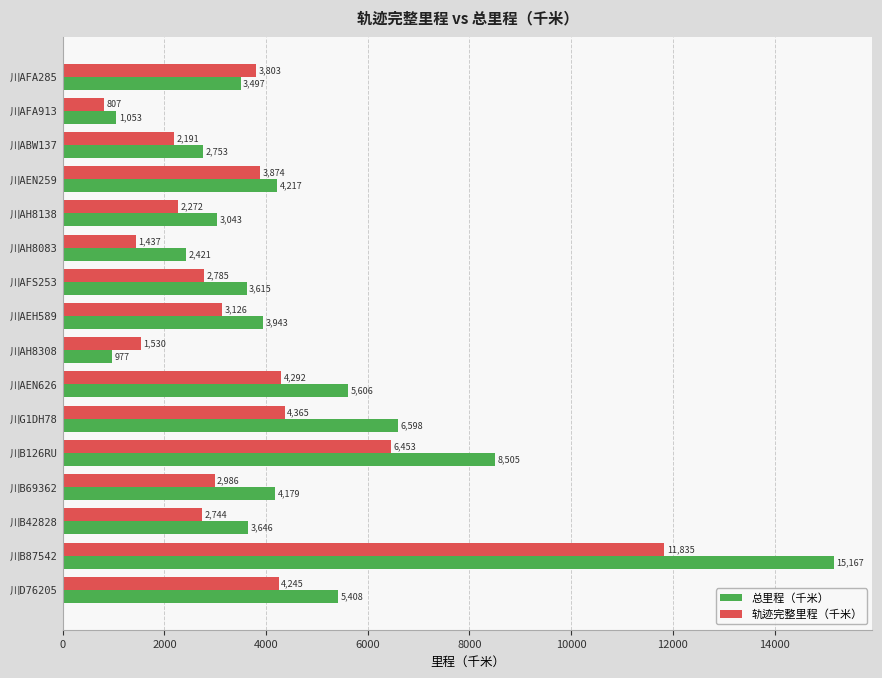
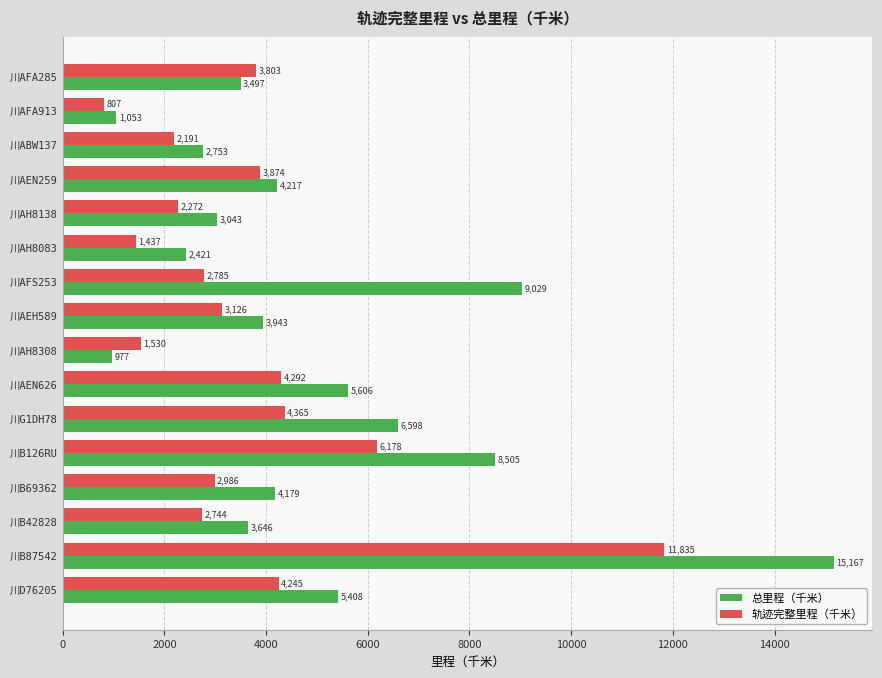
  {
    "总里程（千米）": {
      "川AFA285": "3,497",
      "川AFA913": "1,053",
      "川ABW137": "2,753",
      "川AEN259": "4,217",
      "川AH8138": "3,043",
      "川AH8083": "2,421",
-     "川AFS253": "3,615",
+     "川AFS253": "9,029",
      "川AEH589": "3,943",
      "川AH8308": "977",
      "川AEN626": "5,606",
      "川G1DH78": "6,598",
      "川B126RU": "8,505",
      "川B69362": "4,179",
      "川B42828": "3,646",
      "川B87542": "15,167",
      "川D76205": "5,408"
    },
    "轨迹完整里程（千米）": {
      "川AFA285": "3,803",
      "川AFA913": "807",
      "川ABW137": "2,191",
      "川AEN259": "3,874",
      "川AH8138": "2,272",
      "川AH8083": "1,437",
      "川AFS253": "2,785",
      "川AEH589": "3,126",
      "川AH8308": "1,530",
      "川AEN626": "4,292",
      "川G1DH78": "4,365",
-     "川B126RU": "6,453",
+     "川B126RU": "6,178",
      "川B69362": "2,986",
      "川B42828": "2,744",
      "川B87542": "11,835",
      "川D76205": "4,245"
    }
  }
